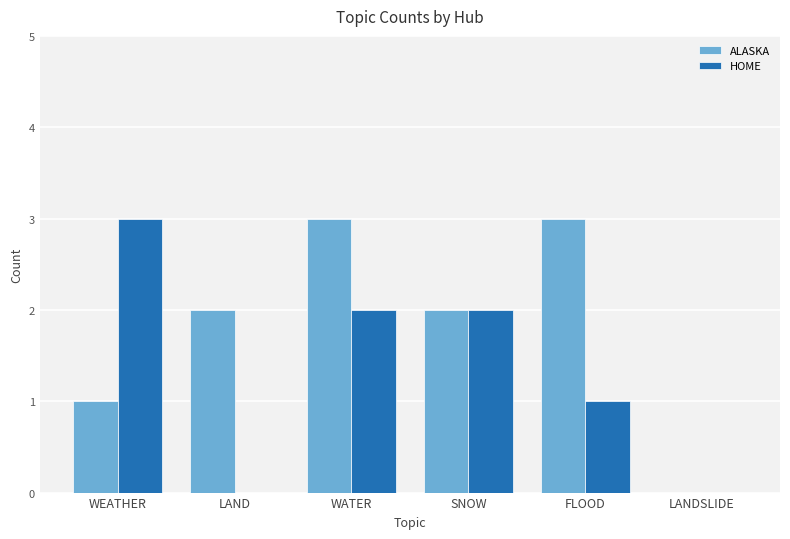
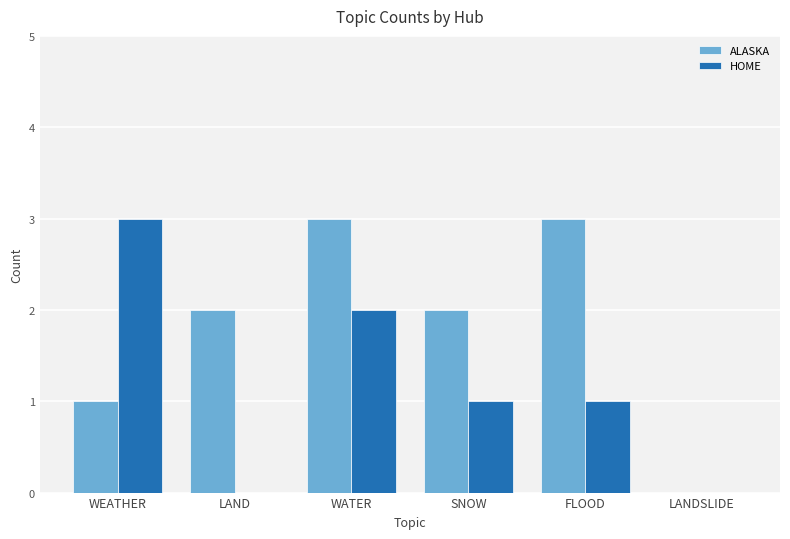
  {
    "ALASKA": {
      "WEATHER": 1,
      "LAND": 2,
      "WATER": 3,
      "SNOW": 2,
      "FLOOD": 3,
      "LANDSLIDE": 0
    },
    "HOME": {
      "WEATHER": 3,
      "LAND": 0,
      "WATER": 2,
-     "SNOW": 2,
+     "SNOW": 1,
      "FLOOD": 1,
      "LANDSLIDE": 0
    }
  }
